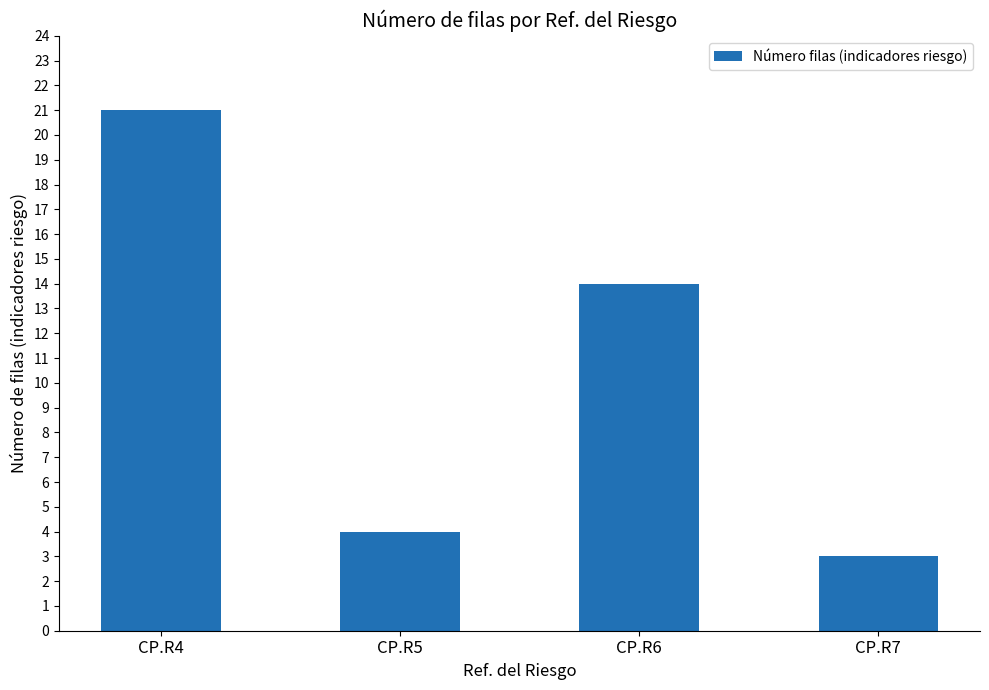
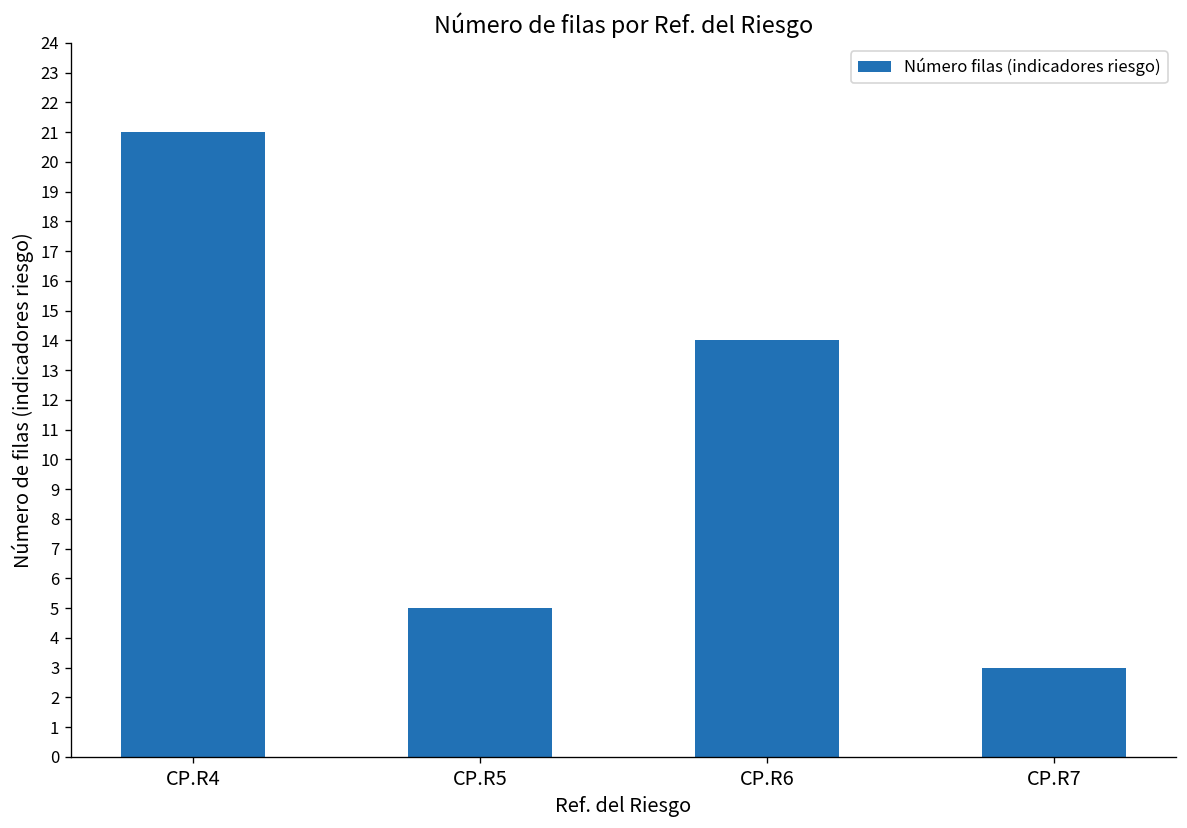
  {
    "CP.R4": 21,
-   "CP.R5": 4,
+   "CP.R5": 5,
    "CP.R6": 14,
    "CP.R7": 3
  }
